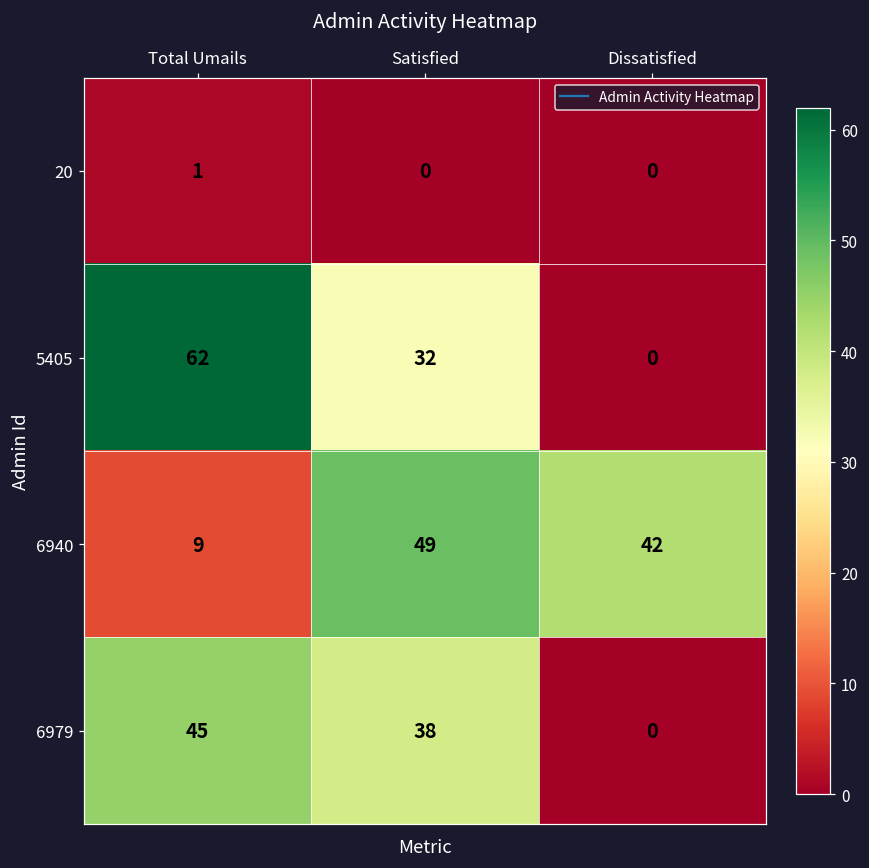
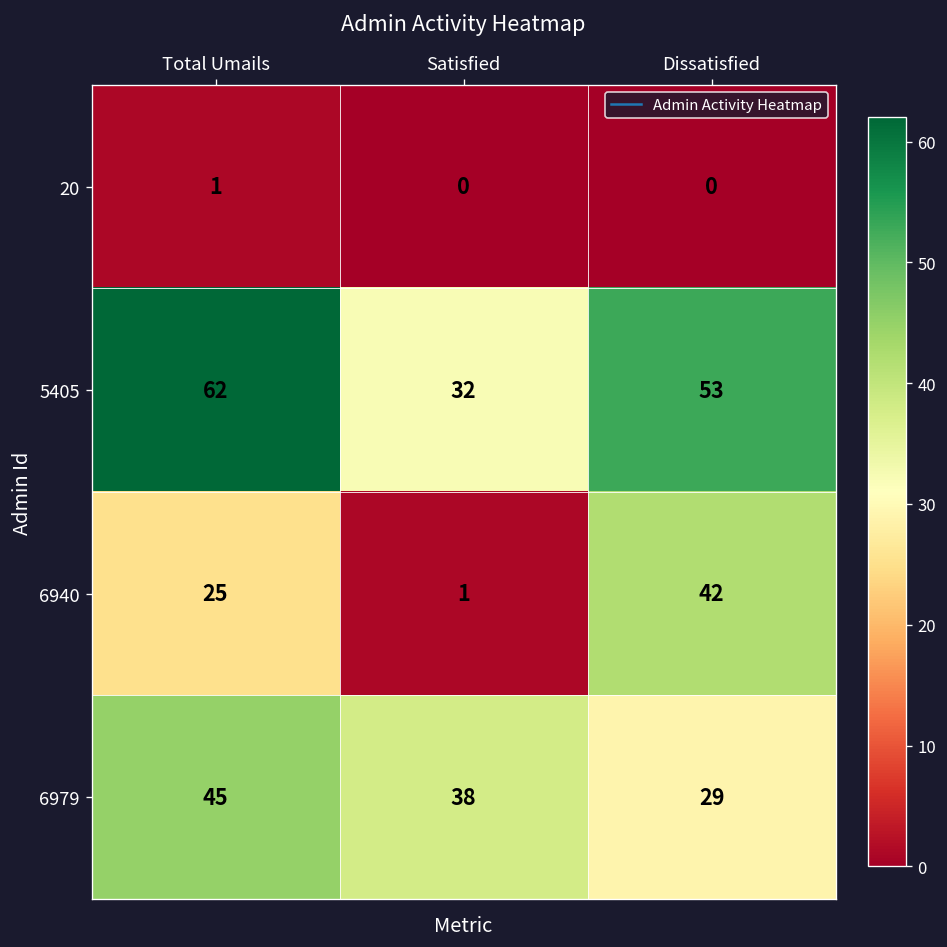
  {
    "20": {
      "Total Umails": 1,
      "Satisfied": 0,
      "Dissatisfied": 0
    },
    "5405": {
      "Total Umails": 62,
      "Satisfied": 32,
-     "Dissatisfied": 0
+     "Dissatisfied": 53
    },
    "6940": {
-     "Total Umails": 9,
-     "Satisfied": 49,
+     "Total Umails": 25,
+     "Satisfied": 1,
      "Dissatisfied": 42
    },
    "6979": {
      "Total Umails": 45,
      "Satisfied": 38,
-     "Dissatisfied": 0
+     "Dissatisfied": 29
    }
  }
